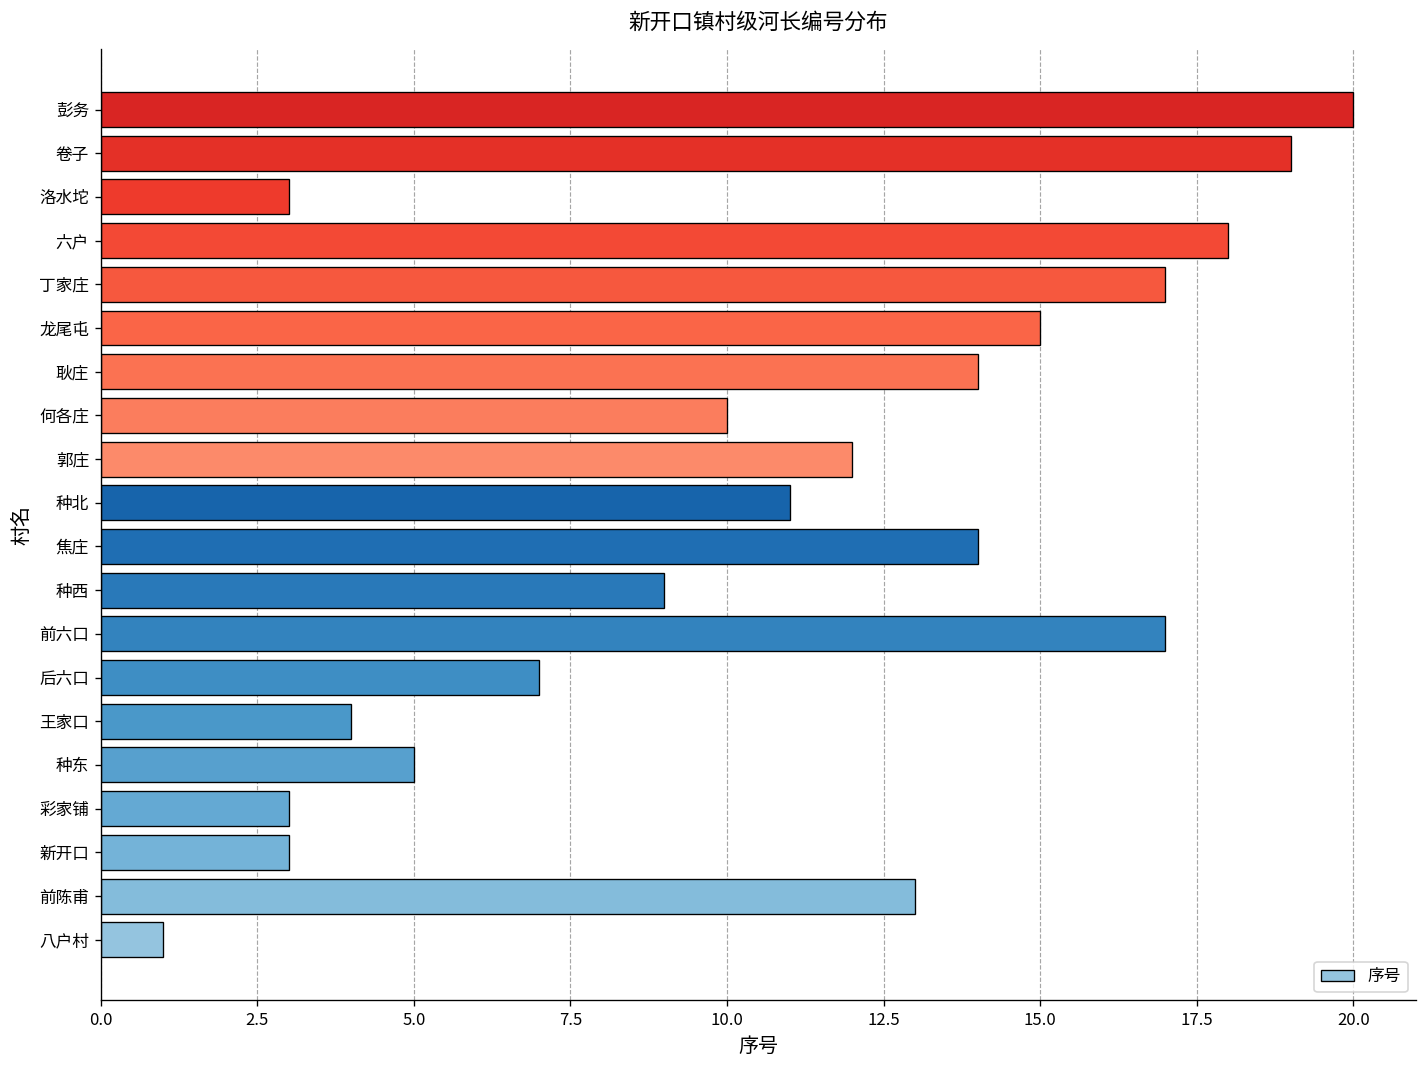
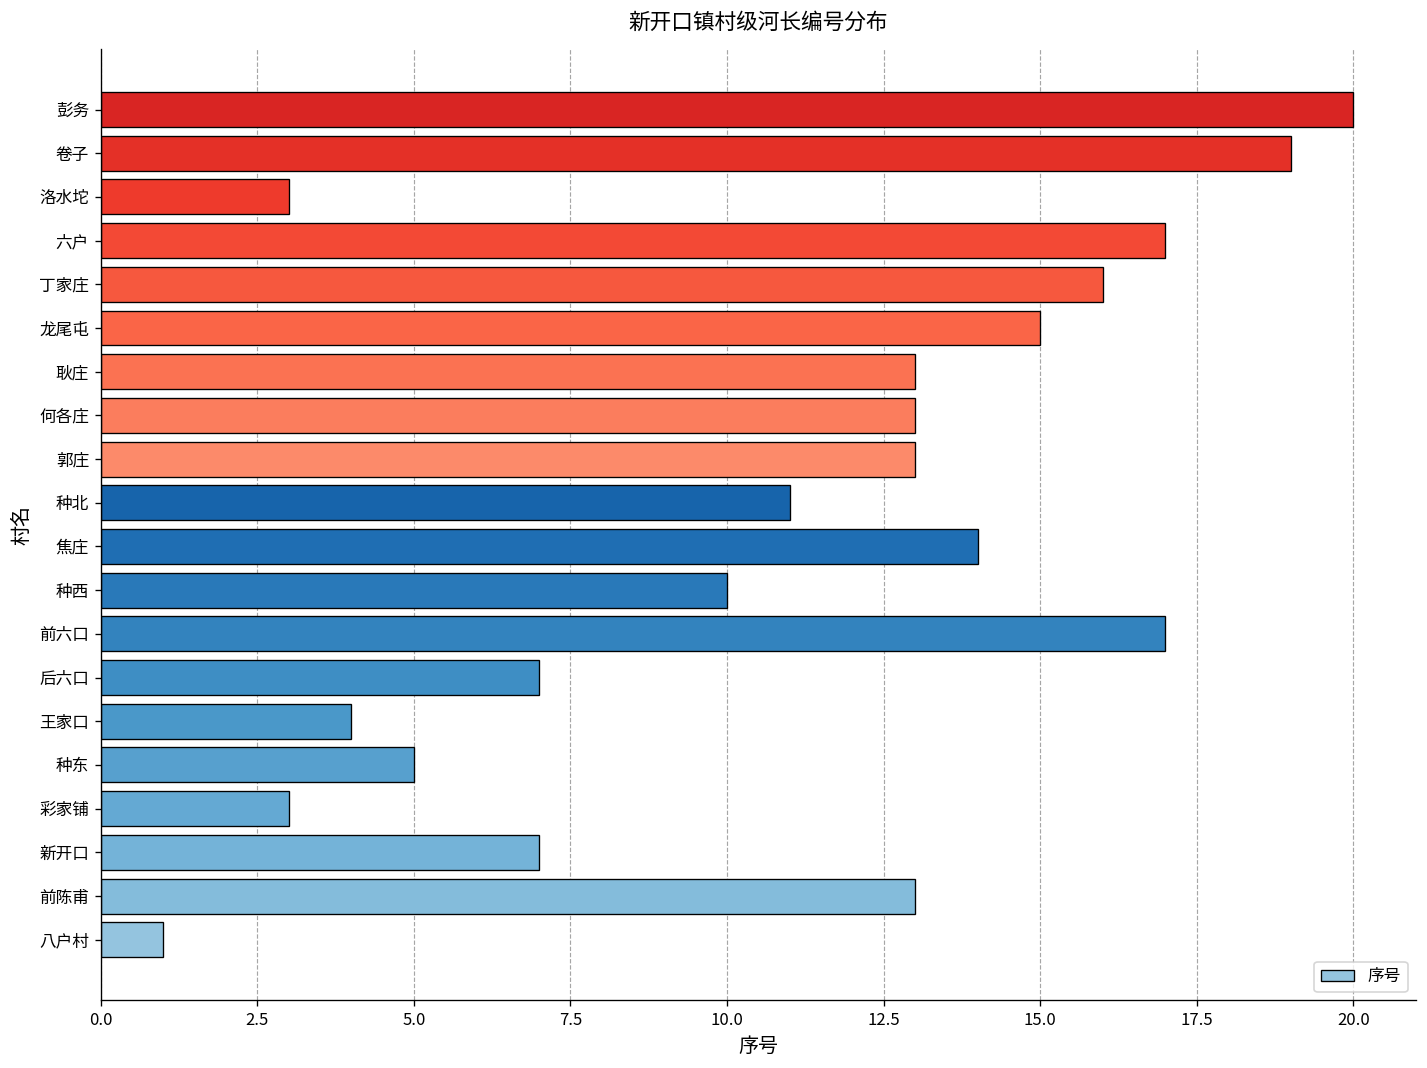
  {
    "彭务": 20,
    "卷子": 19,
    "洛水坨": 3,
-   "六户": 18,
-   "丁家庄": 17,
+   "六户": 17,
+   "丁家庄": 16,
    "龙尾屯": 15,
-   "耿庄": 14,
-   "何各庄": 10,
-   "郭庄": 12,
+   "耿庄": 13,
+   "何各庄": 13,
+   "郭庄": 13,
    "种北": 11,
    "焦庄": 14,
-   "种西": 9,
+   "种西": 10,
    "前六口": 17,
    "后六口": 7,
    "王家口": 4,
    "种东": 5,
    "彩家铺": 3,
-   "新开口": 3,
+   "新开口": 7,
    "前陈甫": 13,
    "八户村": 1
  }
